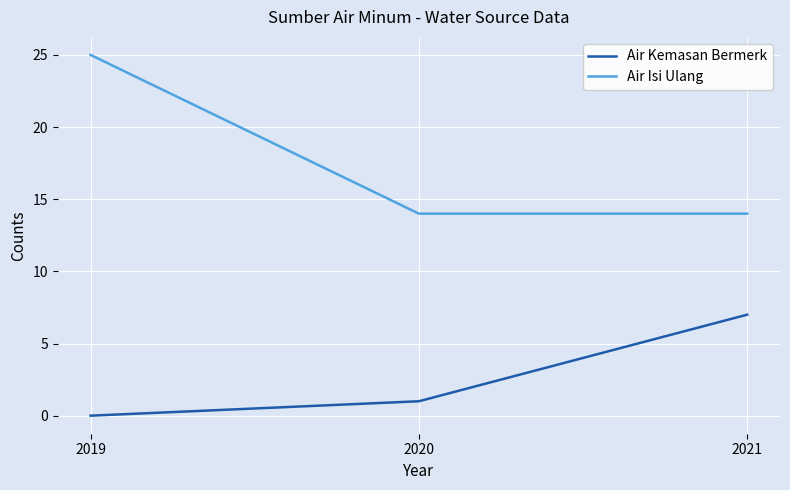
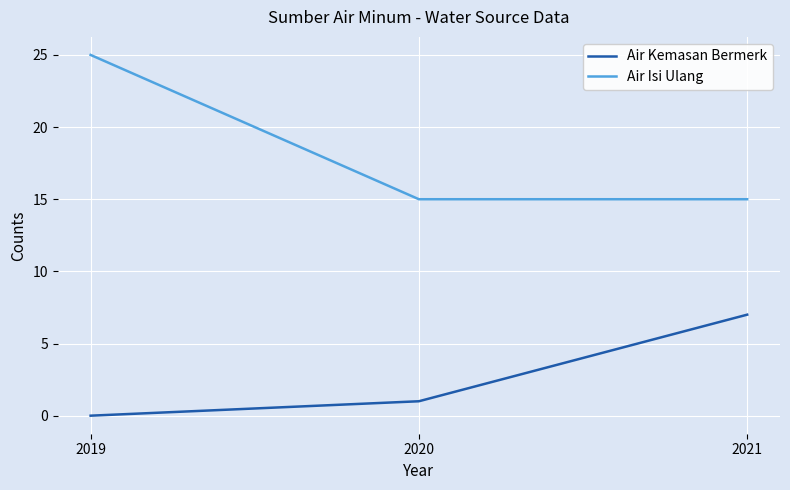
  {
    "Air Kemasan Bermerk": {
      "2019": 0,
      "2020": 1,
      "2021": 7
    },
    "Air Isi Ulang": {
      "2019": 25,
-     "2020": 14,
-     "2021": 14
+     "2020": 15,
+     "2021": 15
    }
  }
